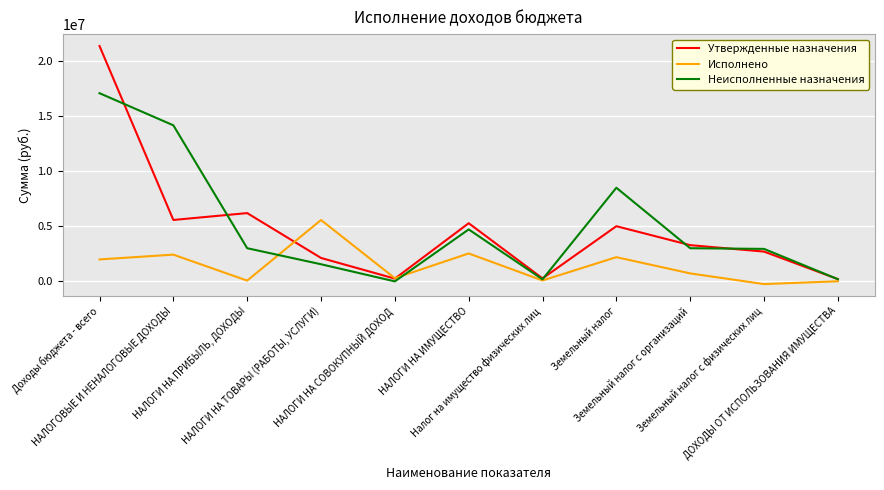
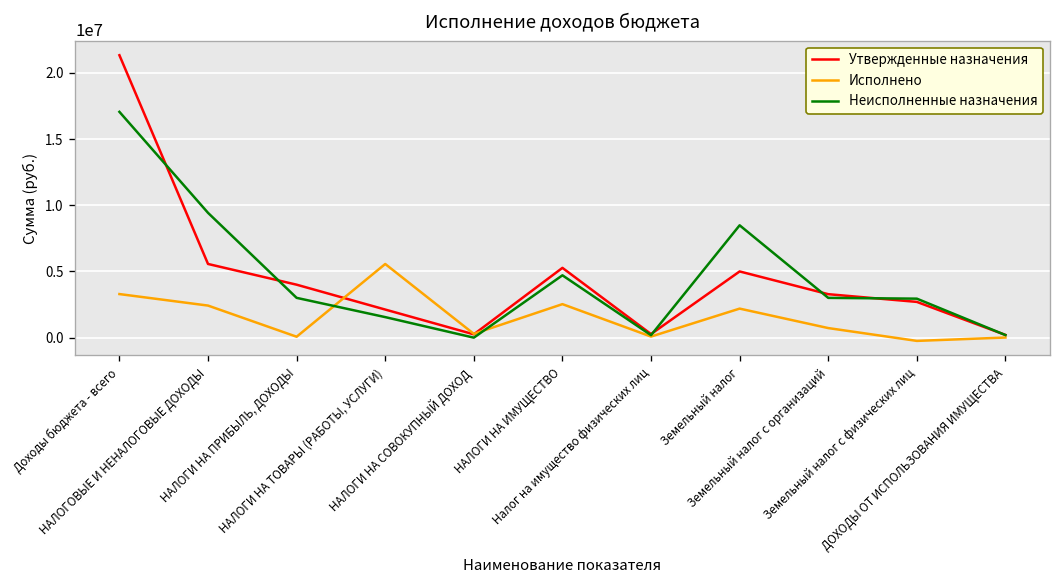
  {
    "Утвержденные назначения": {
      "Доходы бюджета - всего": 21300000,
      "НАЛОГОВЫЕ И НЕНАЛОГОВЫЕ ДОХОДЫ": 5600000,
-     "НАЛОГИ НА ПРИБЫЛЬ, ДОХОДЫ": 6200000,
+     "НАЛОГИ НА ПРИБЫЛЬ, ДОХОДЫ": 4000000,
      "НАЛОГИ НА ТОВАРЫ (РАБОТЫ, УСЛУГИ)": 2100000,
      "НАЛОГИ НА ИМУЩЕСТВО": 5300000,
      "Земельный налог": 5000000,
      "Земельный налог с организаций": 3300000,
      "Земельный налог с физических лиц": 2700000
    },
    "Исполнено": {
-     "Доходы бюджета - всего": 2000000,
+     "Доходы бюджета - всего": 3300000,
      "НАЛОГОВЫЕ И НЕНАЛОГОВЫЕ ДОХОДЫ": 2400000,
      "НАЛОГИ НА ПРИБЫЛЬ, ДОХОДЫ": 100000,
      "НАЛОГИ НА ТОВАРЫ (РАБОТЫ, УСЛУГИ)": 5600000,
      "НАЛОГИ НА ИМУЩЕСТВО": 2500000,
      "Земельный налог": 2200000,
      "Земельный налог с организаций": 700000,
      "Земельный налог с физических лиц": -200000
    },
    "Неисполненные назначения": {
      "Доходы бюджета - всего": 17100000,
-     "НАЛОГОВЫЕ И НЕНАЛОГОВЫЕ ДОХОДЫ": 14100000,
+     "НАЛОГОВЫЕ И НЕНАЛОГОВЫЕ ДОХОДЫ": 9400000,
      "НАЛОГИ НА ПРИБЫЛЬ, ДОХОДЫ": 3000000,
      "НАЛОГИ НА ТОВАРЫ (РАБОТЫ, УСЛУГИ)": 1600000,
      "НАЛОГИ НА СОВОКУПНЫЙ ДОХОД": 0,
      "НАЛОГИ НА ИМУЩЕСТВО": 4700000,
      "Земельный налог": 8500000,
      "Земельный налог с организаций": 3000000,
      "Земельный налог с физических лиц": 2900000
    }
  }
